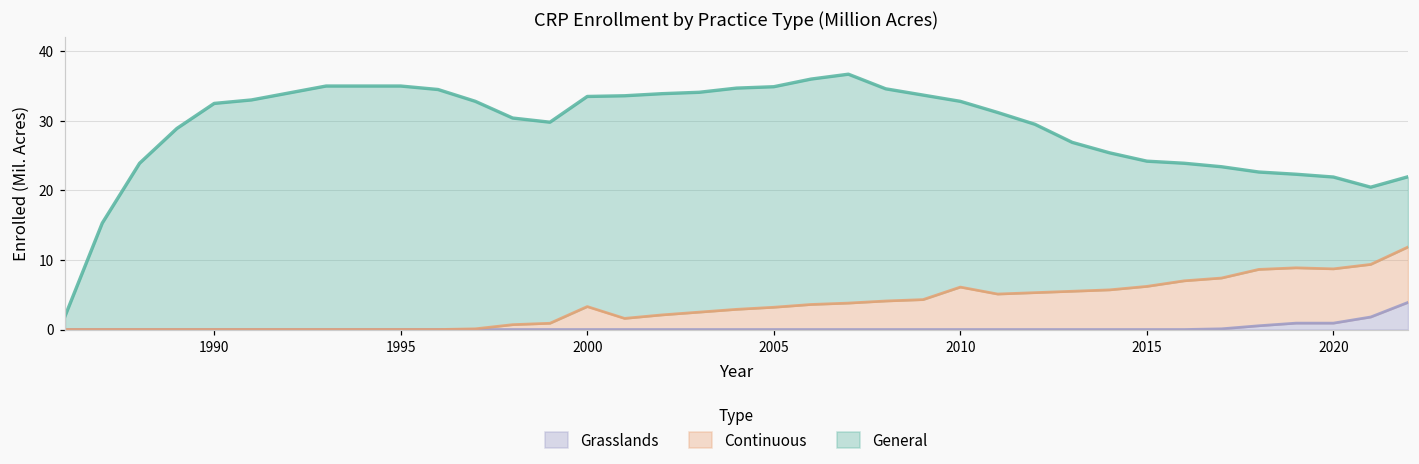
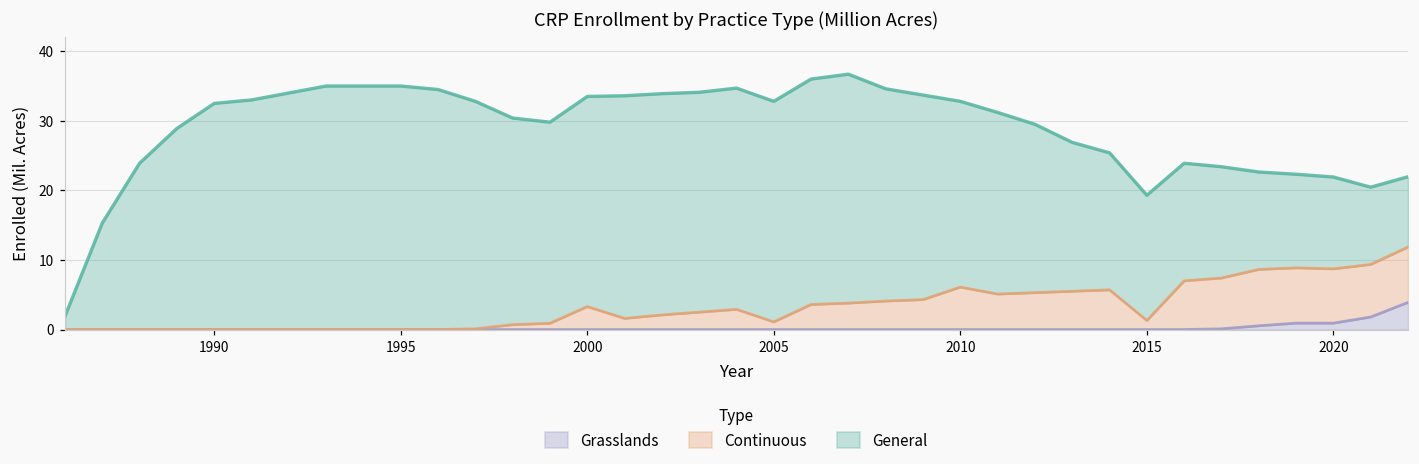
  {
    "Continuous": {
      "2000": 3,
-     "2005": 3,
+     "2005": 1,
      "2010": 6,
-     "2015": 6,
+     "2015": 1,
      "2020": 8
    }
  }
